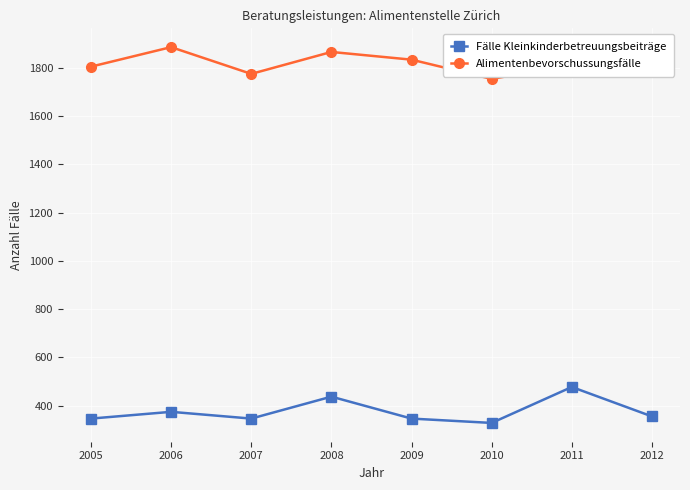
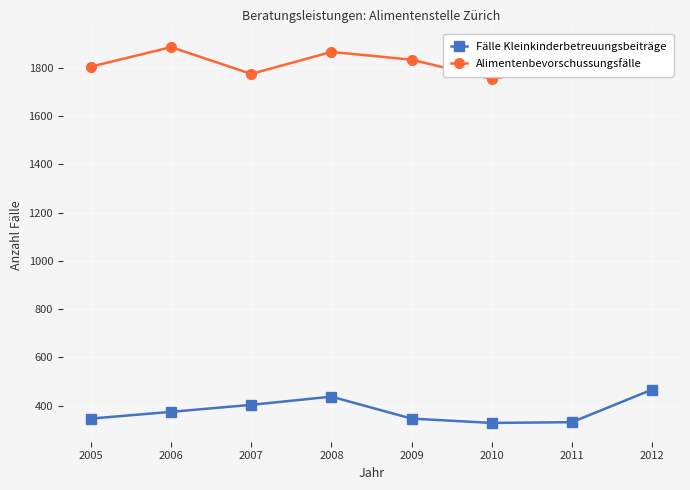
  {
    "Fälle Kleinkinderbetreuungsbeiträge": {
      "2005": 350,
      "2006": 370,
-     "2007": 350,
+     "2007": 400,
      "2008": 440,
      "2009": 350,
      "2010": 330,
-     "2011": 480,
-     "2012": 360
+     "2011": 330,
+     "2012": 470
    },
    "Alimentenbevorschussungsfälle": {
      "2005": 1810,
      "2006": 1890,
      "2007": 1780,
      "2008": 1870,
      "2009": 1830,
      "2010": 1750
    }
  }
